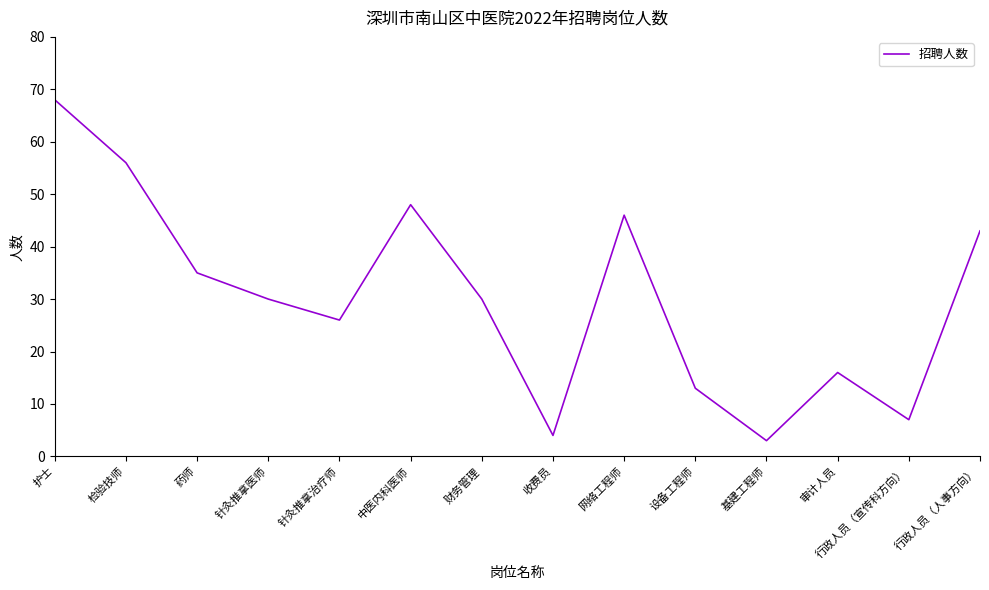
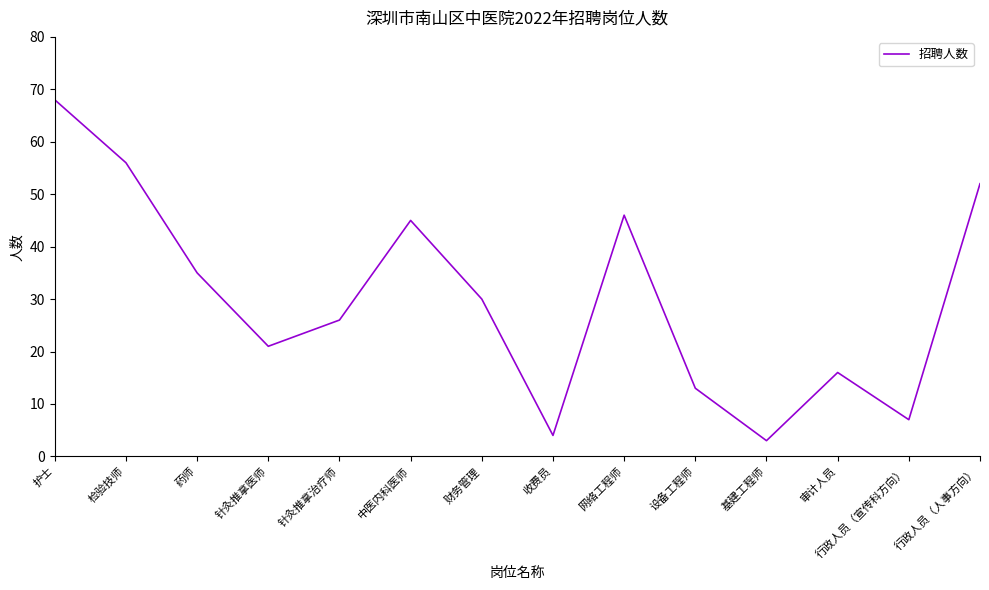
  {
    "护士": 68,
    "检验技师": 56,
    "药师": 35,
-   "针灸推拿医师": 30,
+   "针灸推拿医师": 21,
    "针灸推拿治疗师": 26,
-   "中医内科医师": 48,
+   "中医内科医师": 45,
    "财务管理": 30,
    "收费员": 4,
    "网络工程师": 46,
    "设备工程师": 13,
    "基建工程师": 3,
    "审计人员": 16,
    "行政人员（宣传科方向）": 7,
-   "行政人员（人事方向）": 43
+   "行政人员（人事方向）": 52
  }
